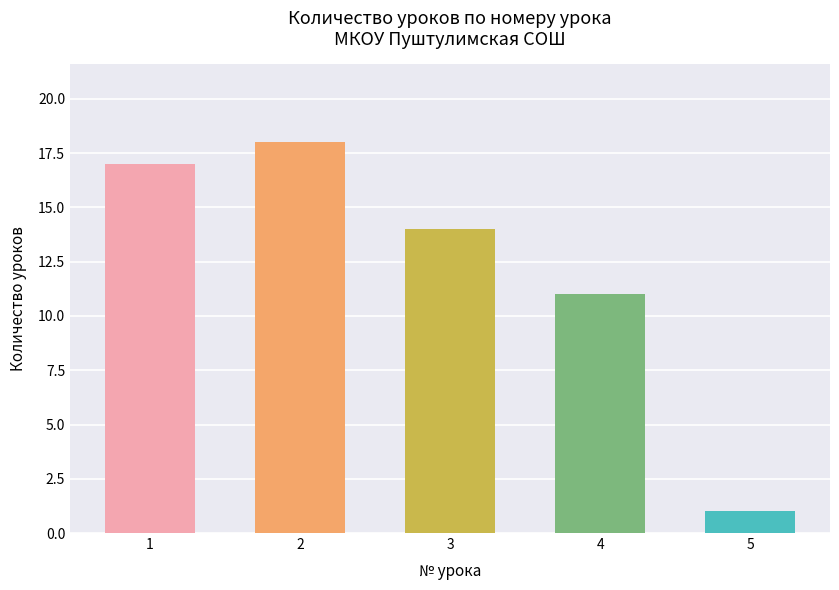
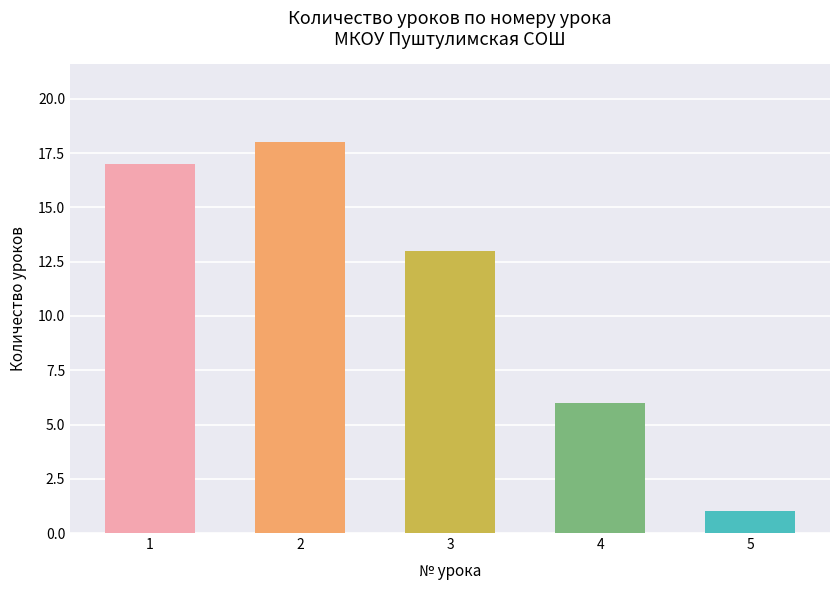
  {
    "1": 17,
    "2": 18,
-   "3": 14,
-   "4": 11,
+   "3": 13,
+   "4": 6,
    "5": 1
  }
